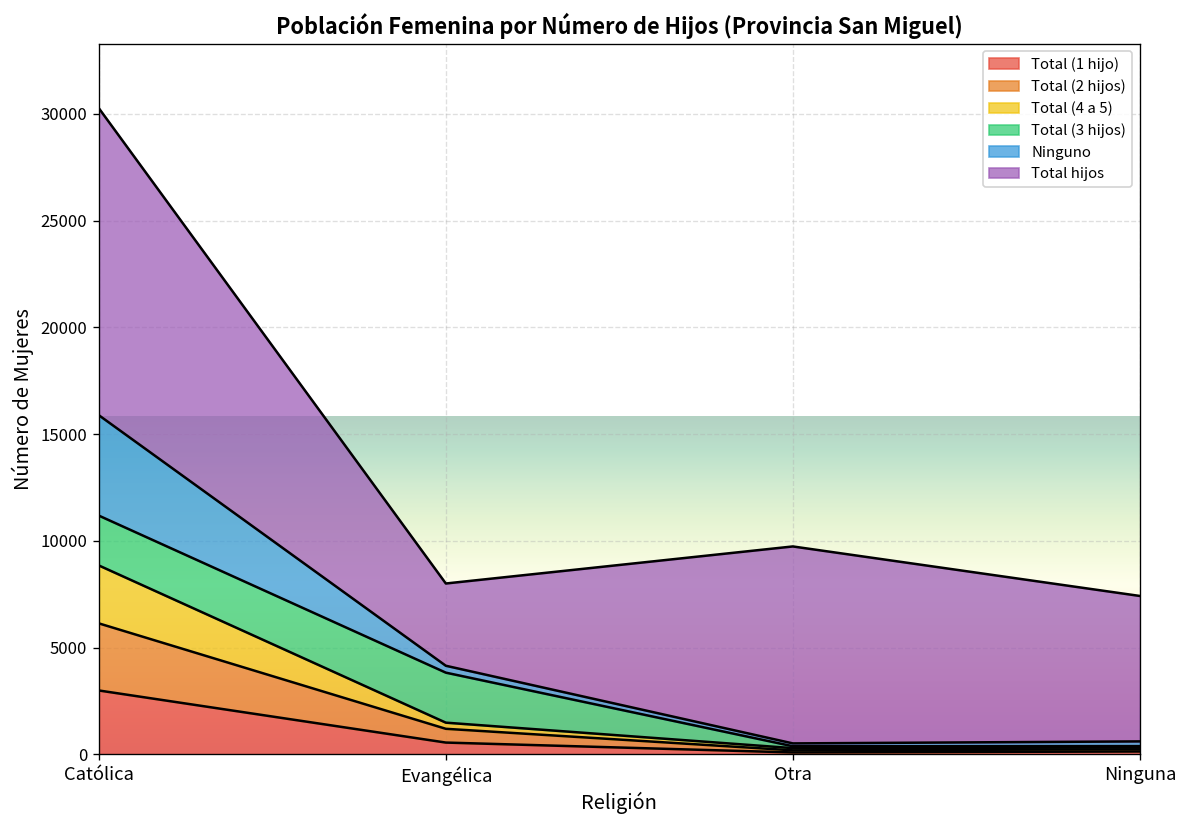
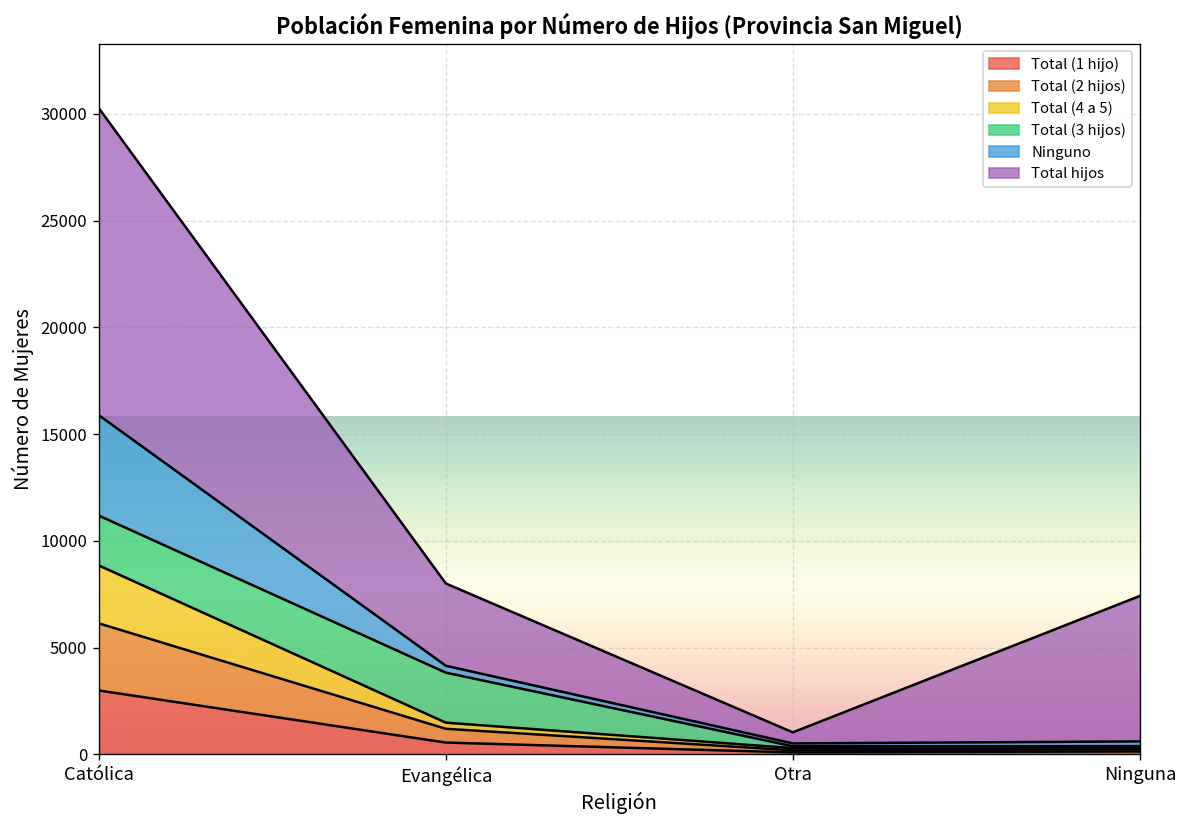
  {
    "Total (4 a 5)": {
      "Católica": 2700,
      "Evangélica": 300
    },
    "Total (3 hijos)": {
      "Católica": 2300,
      "Evangélica": 2300
    },
    "Ninguno": {
      "Católica": 4700,
      "Evangélica": 300,
      "Ninguna": 200
    },
    "Total hijos": {
      "Católica": 14400,
      "Evangélica": 3900,
-     "Otra": 9200,
+     "Otra": 500,
      "Ninguna": 6800
    }
  }
